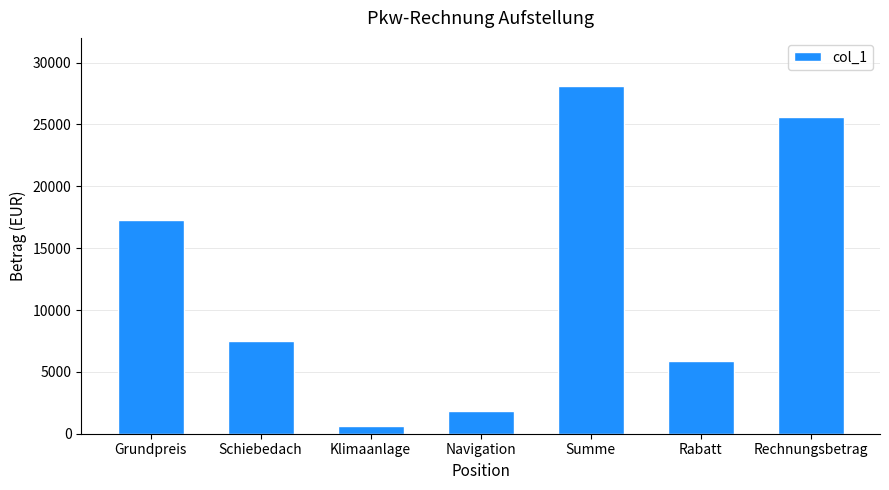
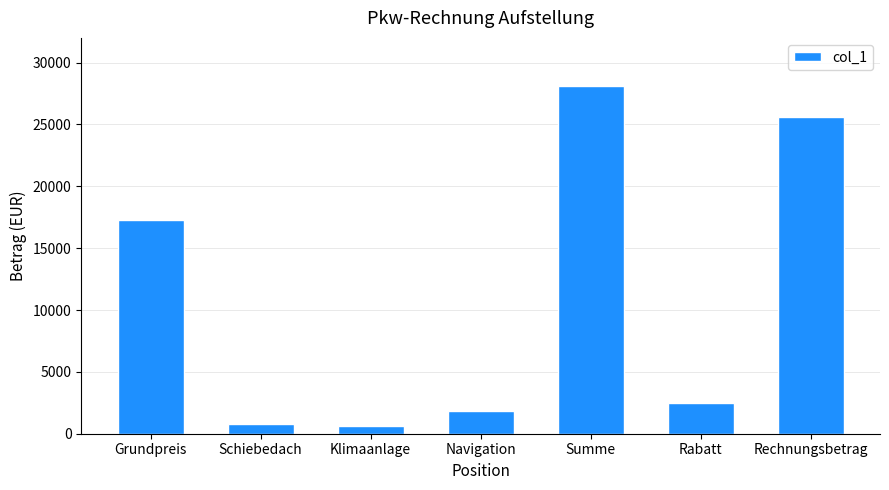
  {
    "Grundpreis": 17300,
-   "Schiebedach": 7500,
+   "Schiebedach": 800,
    "Klimaanlage": 600,
    "Navigation": 1800,
    "Summe": 28100,
-   "Rabatt": 5900,
+   "Rabatt": 2500,
    "Rechnungsbetrag": 25600
  }
